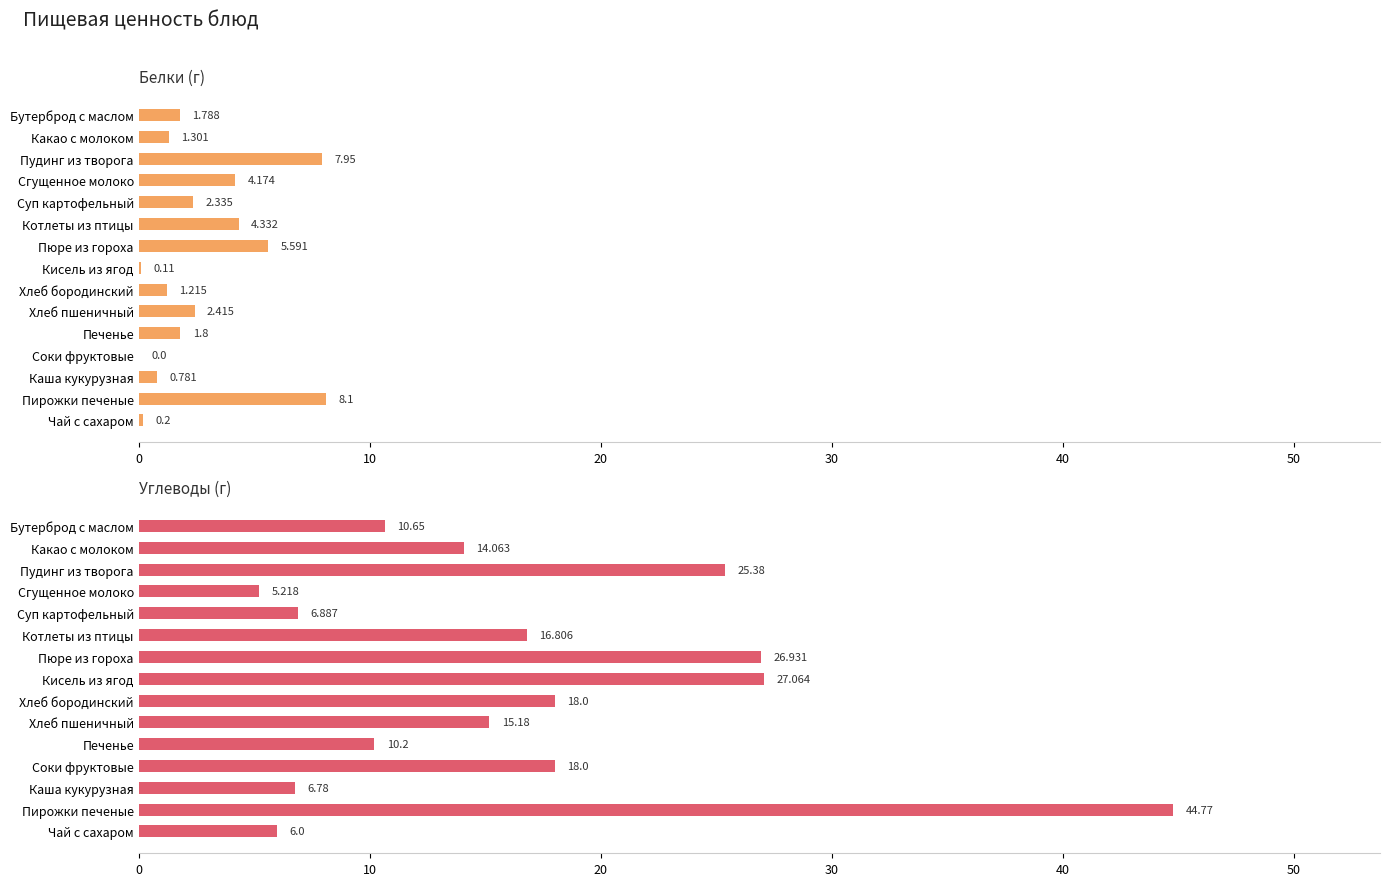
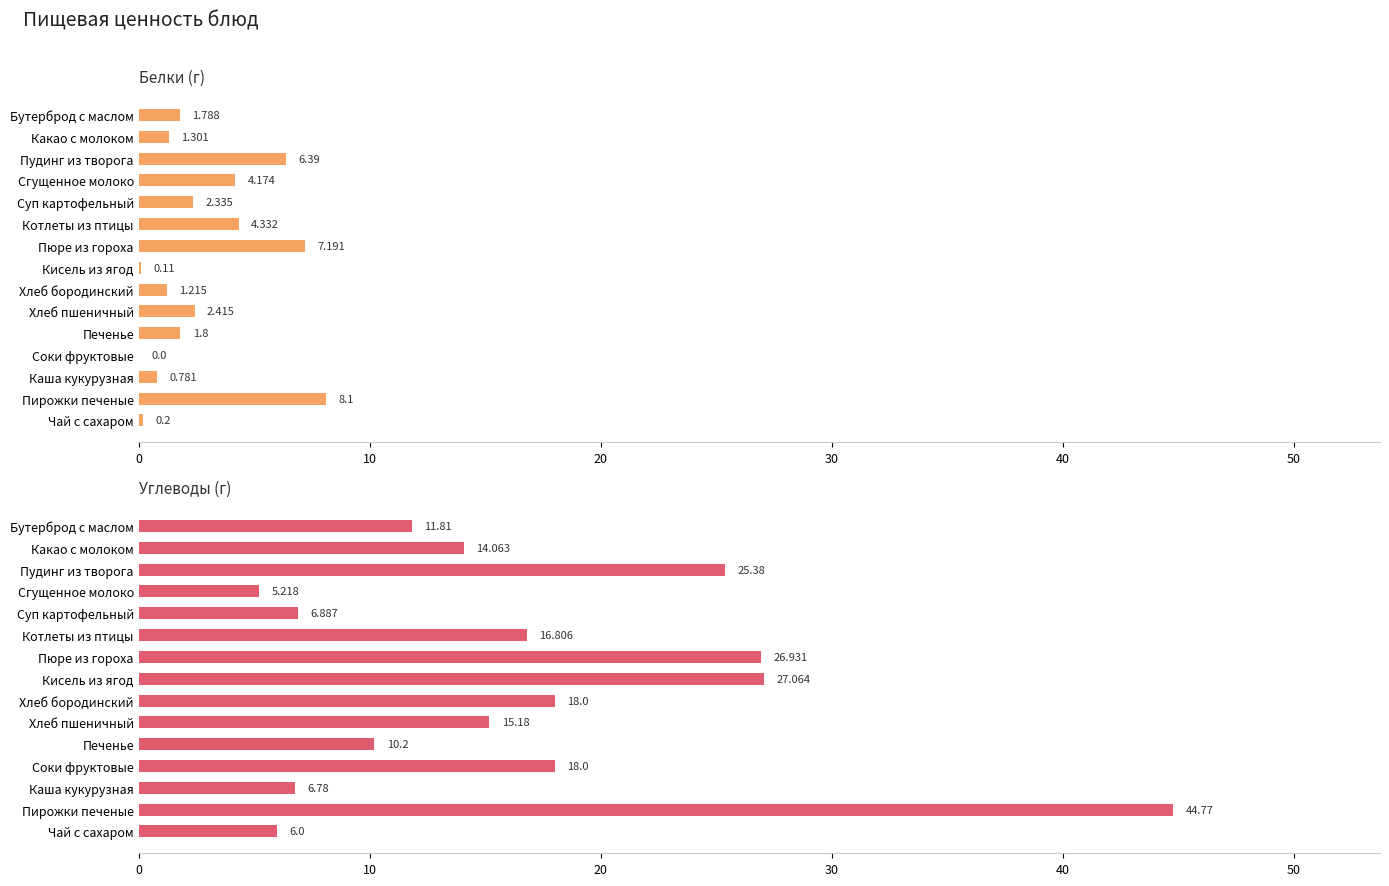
  {
    "Белки (г)": {
      "Бутерброд с маслом": 1.788,
      "Какао с молоком": 1.301,
-     "Пудинг из творога": 7.95,
+     "Пудинг из творога": 6.39,
      "Сгущенное молоко": 4.174,
      "Суп картофельный": 2.335,
      "Котлеты из птицы": 4.332,
-     "Пюре из гороха": 5.591,
+     "Пюре из гороха": 7.191,
      "Кисель из ягод": 0.11,
      "Хлеб бородинский": 1.215,
      "Хлеб пшеничный": 2.415,
      "Печенье": 1.8,
      "Соки фруктовые": 0.0,
      "Каша кукурузная": 0.781,
      "Пирожки печеные": 8.1,
      "Чай с сахаром": 0.2
    },
    "Углеводы (г)": {
-     "Бутерброд с маслом": 10.65,
+     "Бутерброд с маслом": 11.81,
      "Какао с молоком": 14.063,
      "Пудинг из творога": 25.38,
      "Сгущенное молоко": 5.218,
      "Суп картофельный": 6.887,
      "Котлеты из птицы": 16.806,
      "Пюре из гороха": 26.931,
      "Кисель из ягод": 27.064,
      "Хлеб бородинский": 18.0,
      "Хлеб пшеничный": 15.18,
      "Печенье": 10.2,
      "Соки фруктовые": 18.0,
      "Каша кукурузная": 6.78,
      "Пирожки печеные": 44.77,
      "Чай с сахаром": 6.0
    }
  }
